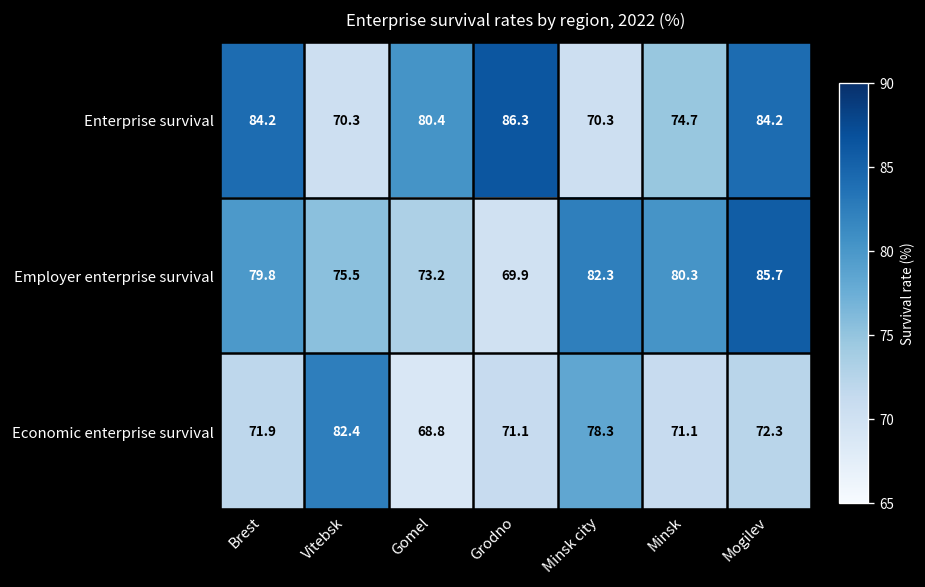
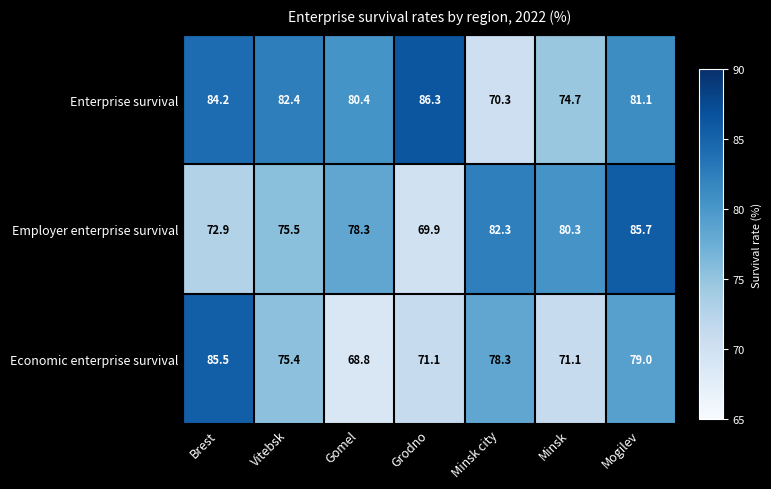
  {
    "Enterprise survival": {
      "Brest": 84.2,
-     "Vitebsk": 70.3,
+     "Vitebsk": 82.4,
      "Gomel": 80.4,
      "Grodno": 86.3,
      "Minsk city": 70.3,
      "Minsk": 74.7,
-     "Mogilev": 84.2
+     "Mogilev": 81.1
    },
    "Employer enterprise survival": {
-     "Brest": 79.8,
+     "Brest": 72.9,
      "Vitebsk": 75.5,
-     "Gomel": 73.2,
+     "Gomel": 78.3,
      "Grodno": 69.9,
      "Minsk city": 82.3,
      "Minsk": 80.3,
      "Mogilev": 85.7
    },
    "Economic enterprise survival": {
-     "Brest": 71.9,
-     "Vitebsk": 82.4,
+     "Brest": 85.5,
+     "Vitebsk": 75.4,
      "Gomel": 68.8,
      "Grodno": 71.1,
      "Minsk city": 78.3,
      "Minsk": 71.1,
-     "Mogilev": 72.3
+     "Mogilev": 79.0
    }
  }
